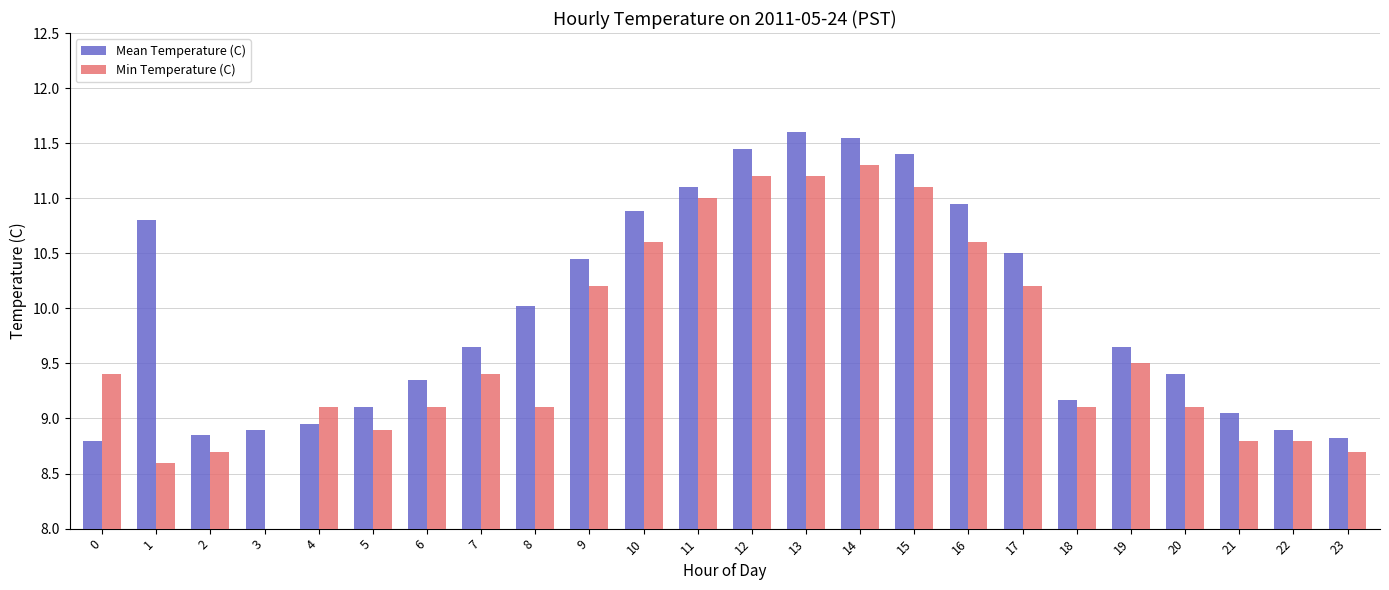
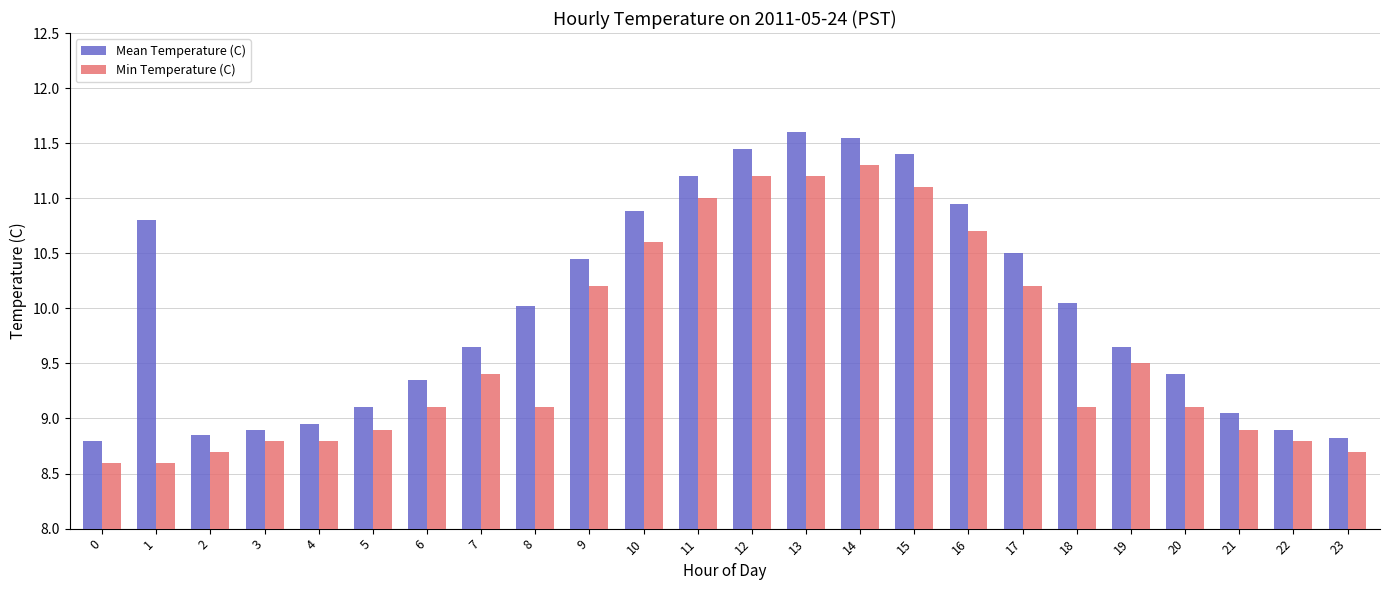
  {
    "Mean Temperature (C)": {
      "0": 8.80,
      "1": 10.80,
      "2": 8.85,
      "3": 8.90,
      "4": 8.95,
      "5": 9.10,
      "6": 9.35,
      "7": 9.65,
      "8": 10.02,
      "9": 10.45,
      "10": 10.88,
-     "11": 11.1,
+     "11": 11.2,
      "12": 11.45,
      "13": 11.60,
      "14": 11.55,
      "15": 11.40,
      "16": 10.95,
      "17": 10.50,
-     "18": 9.17,
+     "18": 10.05,
      "19": 9.65,
      "20": 9.40,
      "21": 9.05,
      "22": 8.90,
      "23": 8.82
    },
    "Min Temperature (C)": {
-     "0": 9.4,
+     "0": 8.6,
      "1": 8.6,
      "2": 8.7,
-     "3": 8.0,
-     "4": 9.1,
+     "3": 8.8,
+     "4": 8.8,
      "5": 8.9,
      "6": 9.1,
      "7": 9.4,
      "8": 9.1,
      "9": 10.2,
      "10": 10.6,
      "11": 11.0,
      "12": 11.2,
      "13": 11.2,
      "14": 11.3,
      "15": 11.1,
-     "16": 10.6,
+     "16": 10.7,
      "17": 10.2,
      "18": 9.1,
      "19": 9.5,
      "20": 9.1,
-     "21": 8.8,
+     "21": 8.9,
      "22": 8.8,
      "23": 8.7
    }
  }
